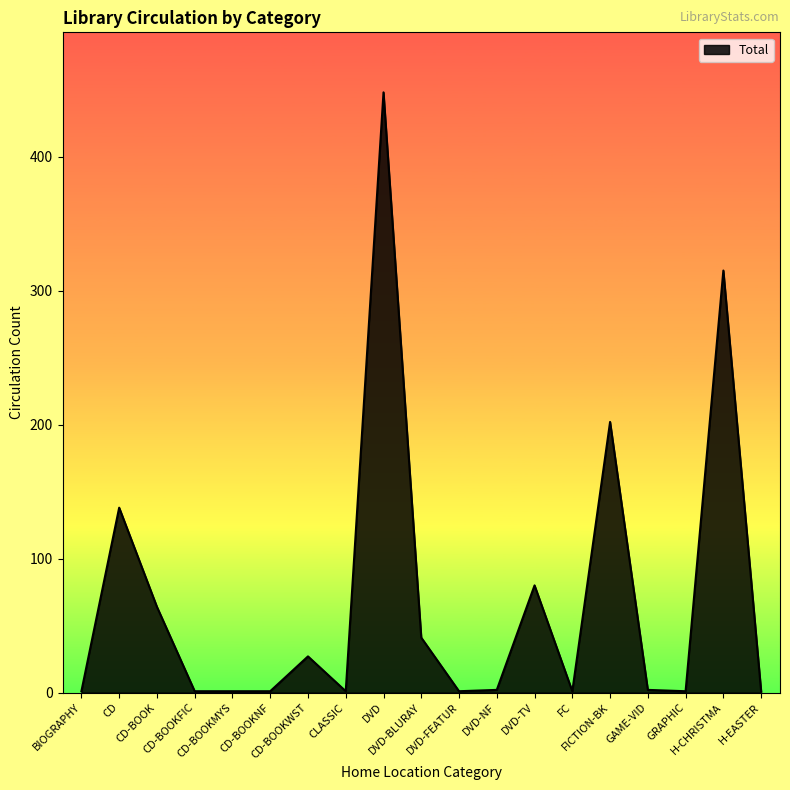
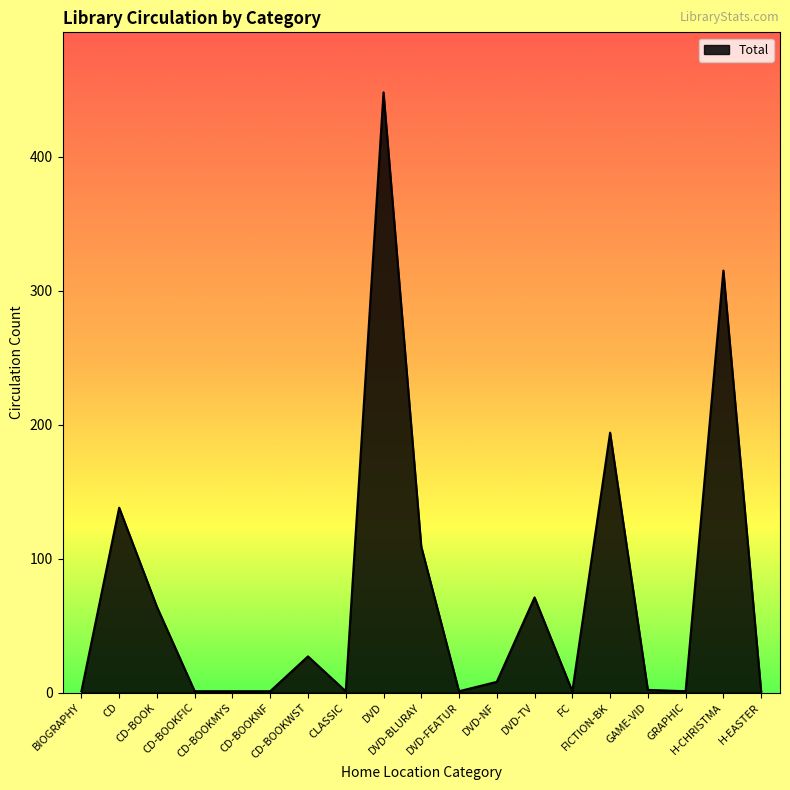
  {
    "BIOGRAPHY": 1,
    "CD": 138,
    "CD-BOOK": 64,
    "CD-BOOKFIC": 1,
    "CD-BOOKMYS": 1,
    "CD-BOOKNF": 1,
    "CD-BOOKWST": 27,
    "CLASSIC": 1,
    "DVD": 448,
-   "DVD-BLURAY": 41,
+   "DVD-BLURAY": 109,
    "DVD-FEATUR": 1,
-   "DVD-NF": 2,
-   "DVD-TV": 80,
+   "DVD-NF": 8,
+   "DVD-TV": 71,
    "FC": 1,
-   "FICTION-BK": 202,
+   "FICTION-BK": 194,
    "GAME-VID": 2,
    "GRAPHIC": 1,
    "H-CHRISTMA": 315,
    "H-EASTER": 1
  }
